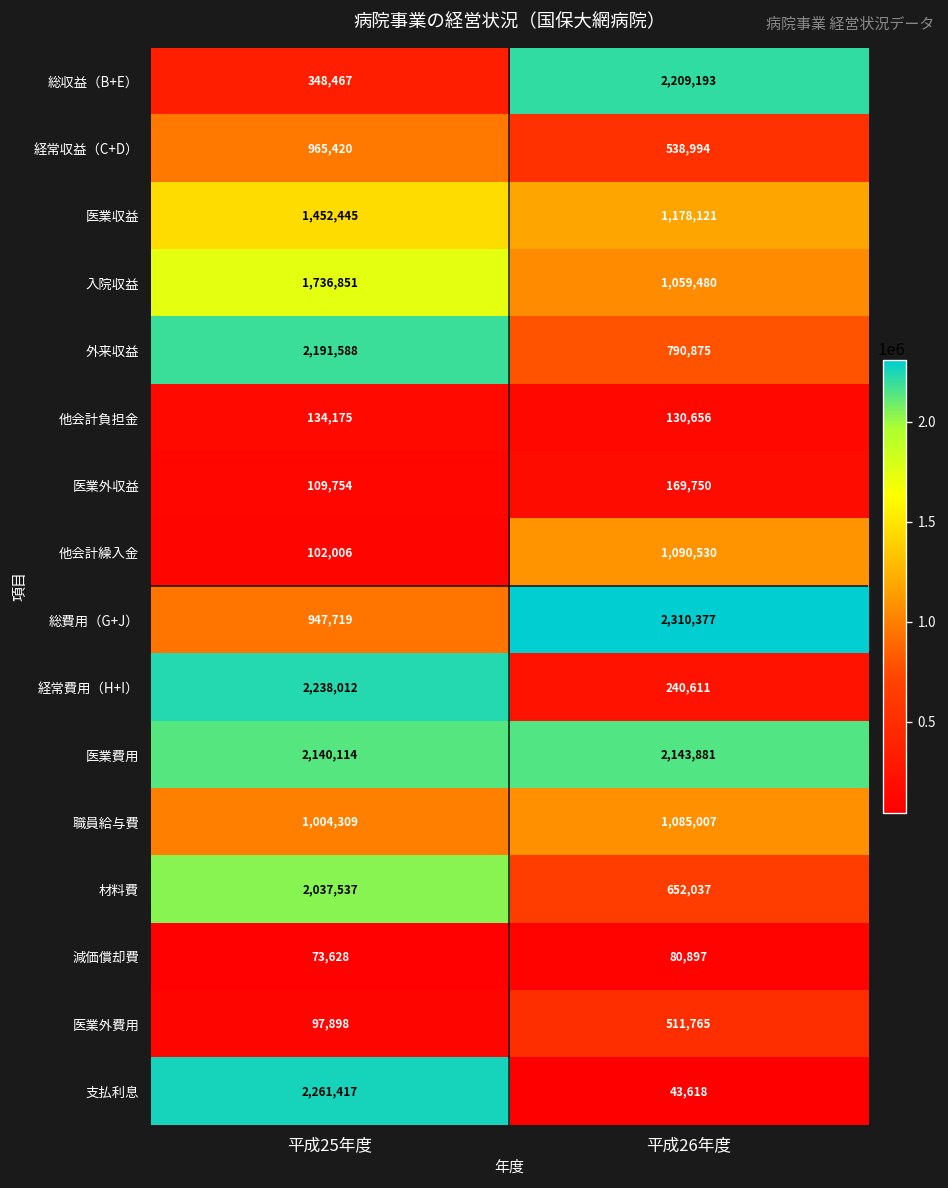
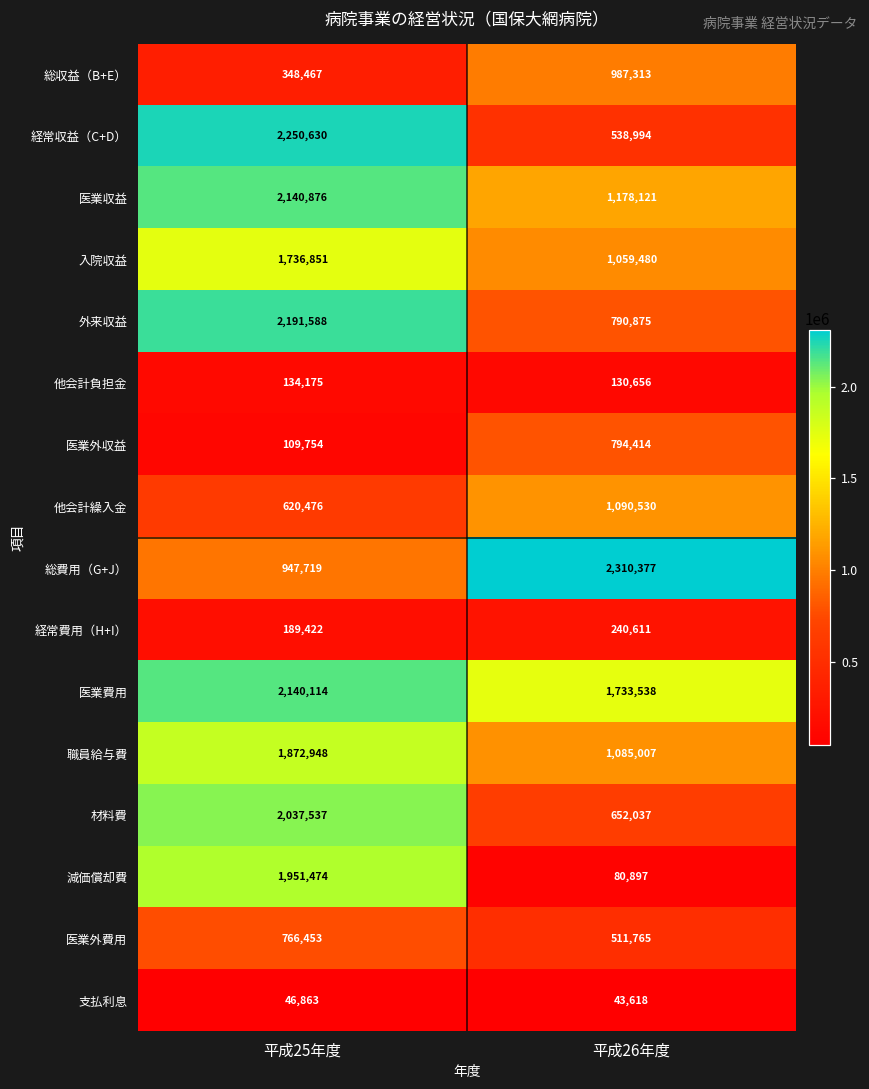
  {
    "総収益（B+E）": {
      "平成25年度": "348,467",
-     "平成26年度": "2,209,193"
+     "平成26年度": "987,313"
    },
    "経常収益（C+D）": {
-     "平成25年度": "965,420",
+     "平成25年度": "2,250,630",
      "平成26年度": "538,994"
    },
    "医業収益": {
-     "平成25年度": "1,452,445",
+     "平成25年度": "2,140,876",
      "平成26年度": "1,178,121"
    },
    "入院収益": {
      "平成25年度": "1,736,851",
      "平成26年度": "1,059,480"
    },
    "外来収益": {
      "平成25年度": "2,191,588",
      "平成26年度": "790,875"
    },
    "他会計負担金": {
      "平成25年度": "134,175",
      "平成26年度": "130,656"
    },
    "医業外収益": {
      "平成25年度": "109,754",
-     "平成26年度": "169,750"
+     "平成26年度": "794,414"
    },
    "他会計繰入金": {
-     "平成25年度": "102,006",
+     "平成25年度": "620,476",
      "平成26年度": "1,090,530"
    },
    "総費用（G+J）": {
      "平成25年度": "947,719",
      "平成26年度": "2,310,377"
    },
    "経常費用（H+I）": {
-     "平成25年度": "2,238,012",
+     "平成25年度": "189,422",
      "平成26年度": "240,611"
    },
    "医業費用": {
      "平成25年度": "2,140,114",
-     "平成26年度": "2,143,881"
+     "平成26年度": "1,733,538"
    },
    "職員給与費": {
-     "平成25年度": "1,004,309",
+     "平成25年度": "1,872,948",
      "平成26年度": "1,085,007"
    },
    "材料費": {
      "平成25年度": "2,037,537",
      "平成26年度": "652,037"
    },
    "減価償却費": {
-     "平成25年度": "73,628",
+     "平成25年度": "1,951,474",
      "平成26年度": "80,897"
    },
    "医業外費用": {
-     "平成25年度": "97,898",
+     "平成25年度": "766,453",
      "平成26年度": "511,765"
    },
    "支払利息": {
-     "平成25年度": "2,261,417",
+     "平成25年度": "46,863",
      "平成26年度": "43,618"
    }
  }
